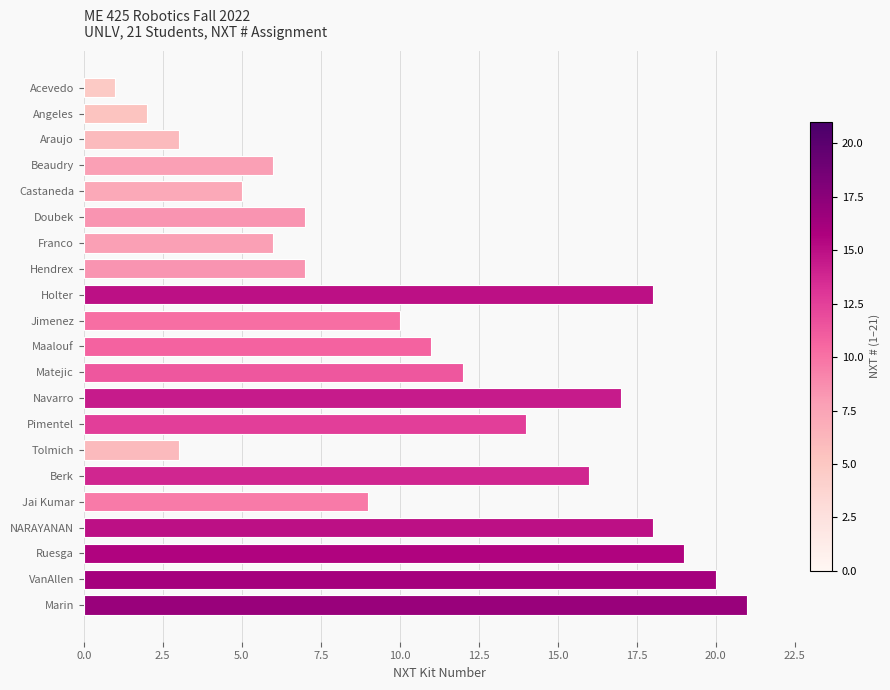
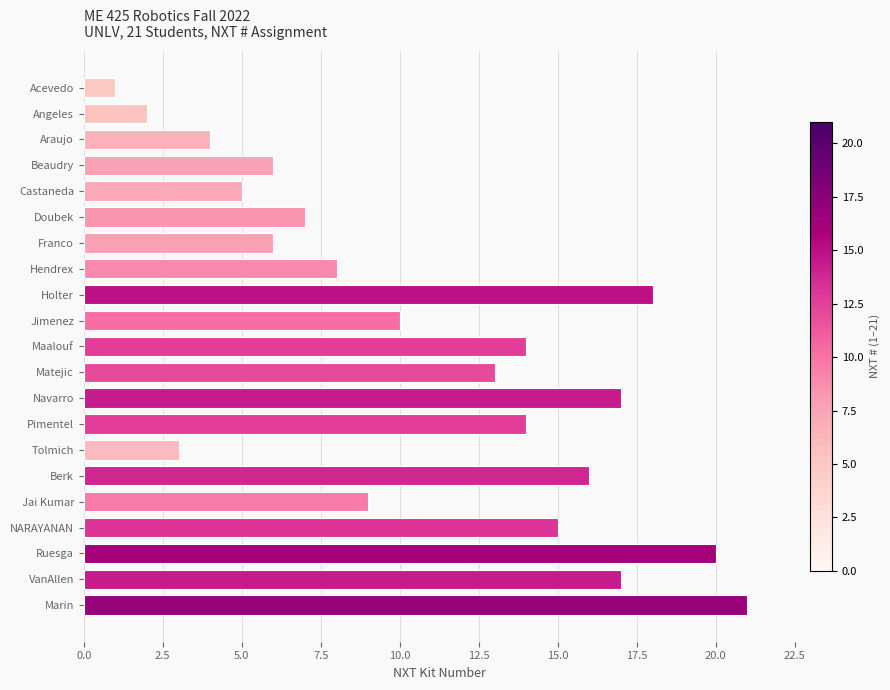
  {
    "Acevedo": 1,
    "Angeles": 2,
-   "Araujo": 3,
+   "Araujo": 4,
    "Beaudry": 6,
    "Castaneda": 5,
    "Doubek": 7,
    "Franco": 6,
-   "Hendrex": 7,
+   "Hendrex": 8,
    "Holter": 18,
    "Jimenez": 10,
-   "Maalouf": 11,
-   "Matejic": 12,
+   "Maalouf": 14,
+   "Matejic": 13,
    "Navarro": 17,
    "Pimentel": 14,
    "Tolmich": 3,
    "Berk": 16,
    "Jai Kumar": 9,
-   "NARAYANAN": 18,
-   "Ruesga": 19,
-   "VanAllen": 20,
+   "NARAYANAN": 15,
+   "Ruesga": 20,
+   "VanAllen": 17,
    "Marin": 21
  }
